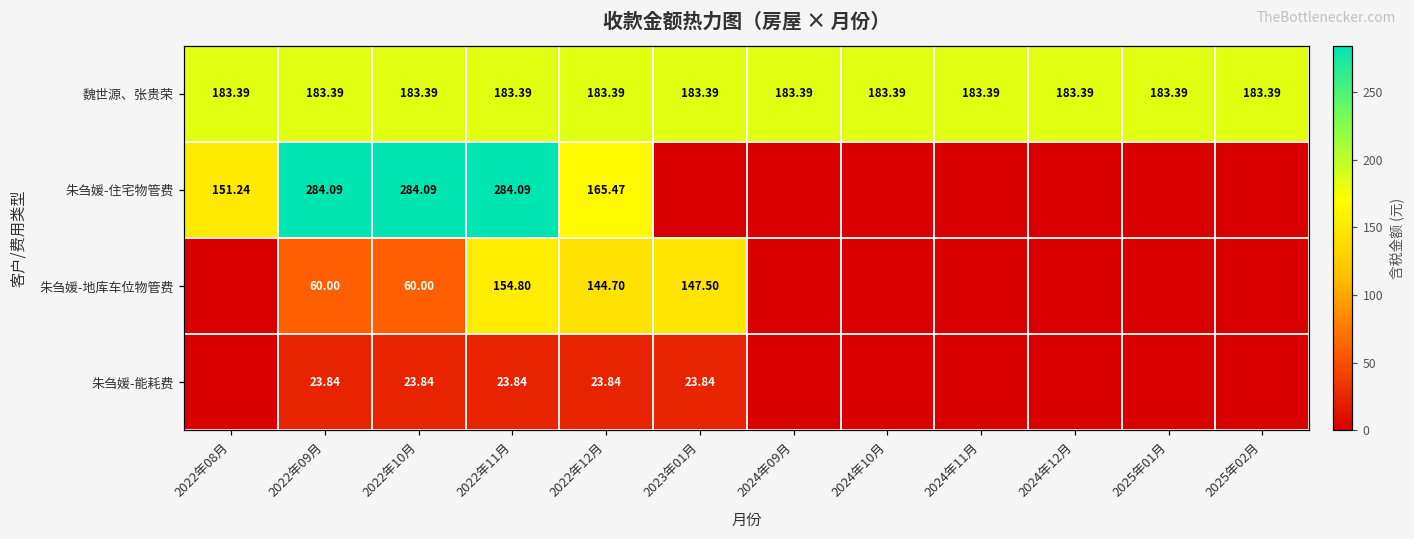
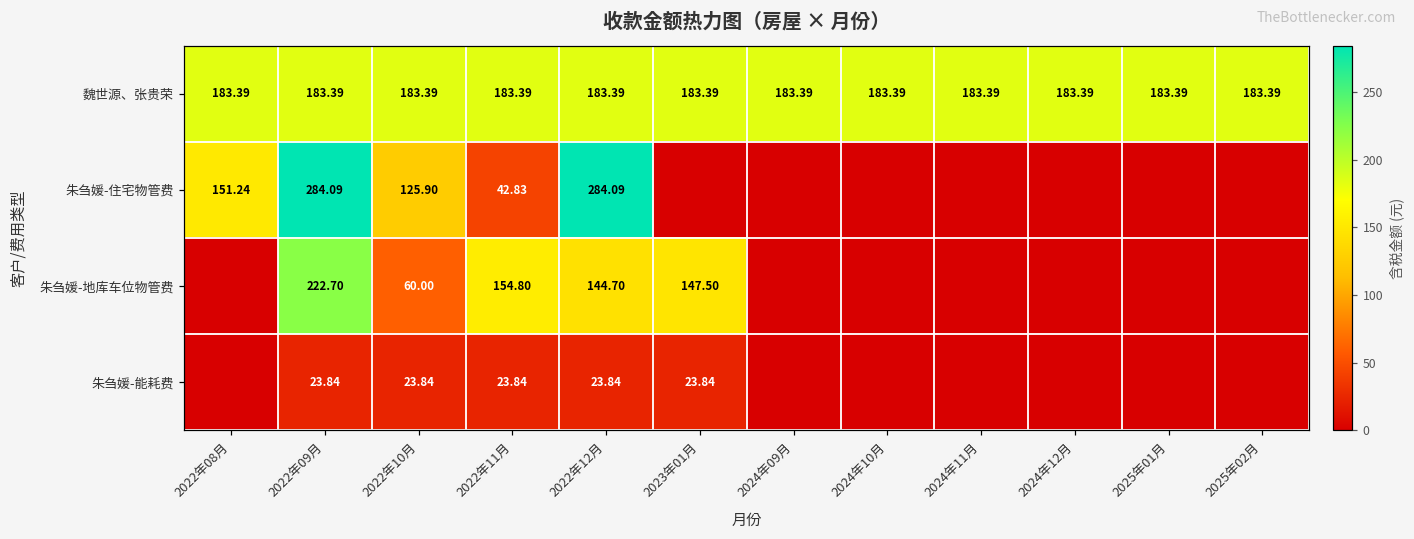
  {
    "魏世源、张贵荣": {
      "2022年08月": 183.39,
      "2022年09月": 183.39,
      "2022年10月": 183.39,
      "2022年11月": 183.39,
      "2022年12月": 183.39,
      "2023年01月": 183.39,
      "2024年09月": 183.39,
      "2024年10月": 183.39,
      "2024年11月": 183.39,
      "2024年12月": 183.39,
      "2025年01月": 183.39,
      "2025年02月": 183.39
    },
    "朱刍媛-住宅物管费": {
      "2022年08月": 151.24,
      "2022年09月": 284.09,
-     "2022年10月": 284.09,
-     "2022年11月": 284.09,
-     "2022年12月": 165.47
+     "2022年10月": 125.90,
+     "2022年11月": 42.83,
+     "2022年12月": 284.09
    },
    "朱刍媛-地库车位物管费": {
-     "2022年09月": 60.00,
+     "2022年09月": 222.70,
      "2022年10月": 60.00,
      "2022年11月": 154.80,
      "2022年12月": 144.70,
      "2023年01月": 147.50
    },
    "朱刍媛-能耗费": {
      "2022年09月": 23.84,
      "2022年10月": 23.84,
      "2022年11月": 23.84,
      "2022年12月": 23.84,
      "2023年01月": 23.84
    }
  }
